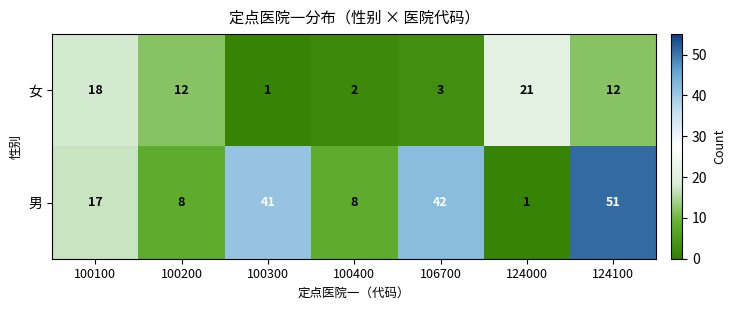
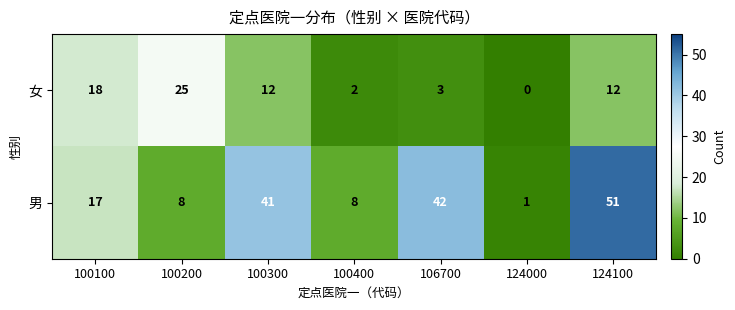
  {
    "女": {
      "100100": 18,
-     "100200": 12,
-     "100300": 1,
+     "100200": 25,
+     "100300": 12,
      "100400": 2,
      "106700": 3,
-     "124000": 21,
+     "124000": 0,
      "124100": 12
    },
    "男": {
      "100100": 17,
      "100200": 8,
      "100300": 41,
      "100400": 8,
      "106700": 42,
      "124000": 1,
      "124100": 51
    }
  }
